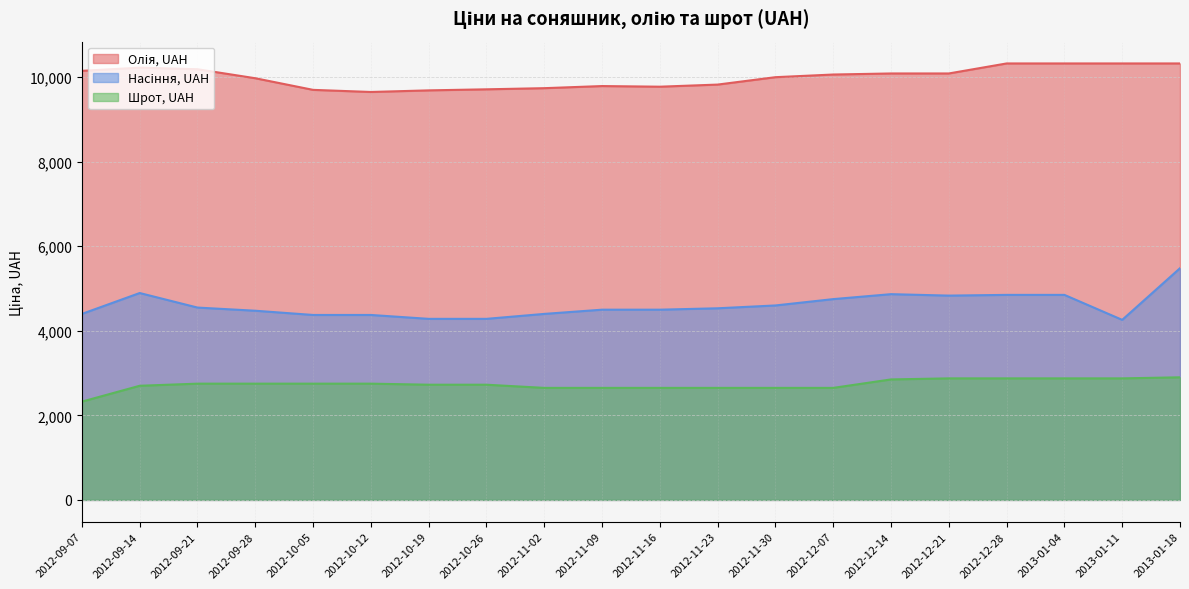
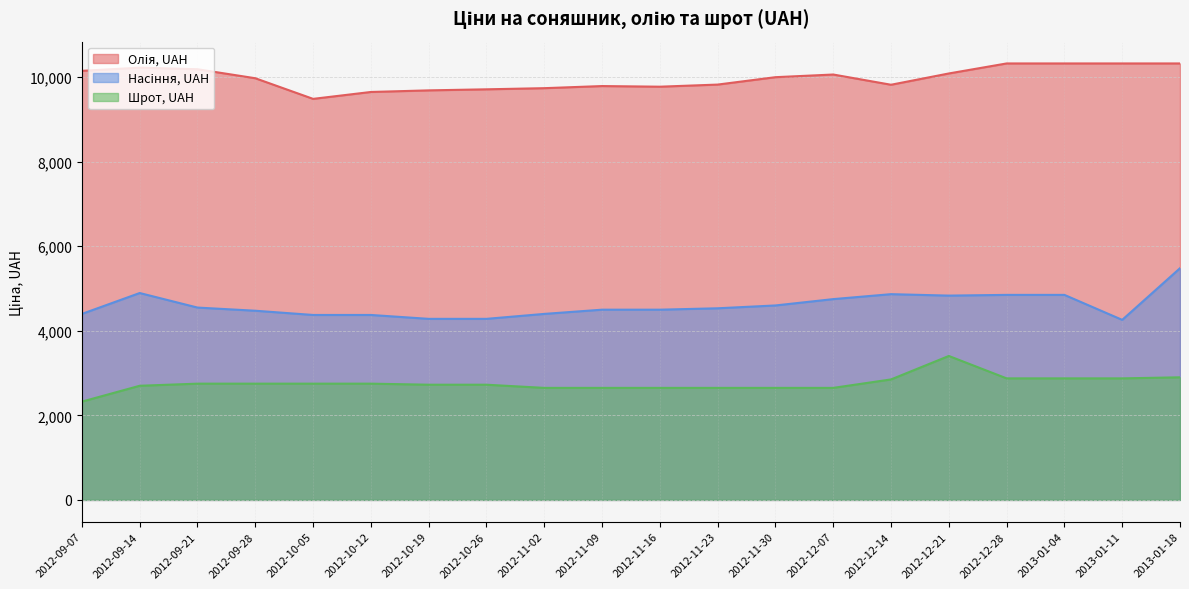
  {
    "Олія, UAH": {
      "2012-09-07": "10,200",
      "2012-09-28": "10,000",
-     "2012-10-05": "9,700",
+     "2012-10-05": "9,500",
      "2012-10-12": "9,700",
      "2012-10-19": "9,700",
      "2012-10-26": "9,700",
      "2012-11-02": "9,700",
      "2012-11-09": "9,800",
      "2012-11-16": "9,800",
      "2012-11-23": "9,800",
      "2012-11-30": "10,000",
      "2012-12-07": "10,100",
-     "2012-12-14": "10,100",
+     "2012-12-14": "9,800",
      "2012-12-21": "10,100",
      "2012-12-28": "10,300",
      "2013-01-04": "10,300",
      "2013-01-11": "10,300",
      "2013-01-18": "10,300"
    },
    "Насіння, UAH": {
      "2012-09-07": "4,400",
      "2012-09-14": "4,900",
      "2012-09-21": "4,600",
      "2012-09-28": "4,500",
      "2012-10-05": "4,400",
      "2012-10-12": "4,400",
      "2012-10-19": "4,300",
      "2012-10-26": "4,300",
      "2012-11-02": "4,400",
      "2012-11-09": "4,500",
      "2012-11-16": "4,500",
      "2012-11-23": "4,500",
      "2012-11-30": "4,600",
      "2012-12-07": "4,800",
      "2012-12-14": "4,900",
      "2012-12-21": "4,800",
      "2012-12-28": "4,900",
      "2013-01-04": "4,900",
      "2013-01-11": "4,300",
      "2013-01-18": "5,500"
    },
    "Шрот, UAH": {
      "2012-09-07": "2,300",
      "2012-09-14": "2,700",
      "2012-09-21": "2,800",
      "2012-09-28": "2,800",
      "2012-10-05": "2,800",
      "2012-10-12": "2,800",
      "2012-10-19": "2,700",
      "2012-10-26": "2,700",
      "2012-11-02": "2,700",
      "2012-11-09": "2,700",
      "2012-11-16": "2,700",
      "2012-11-23": "2,700",
      "2012-11-30": "2,700",
      "2012-12-07": "2,700",
      "2012-12-14": "2,900",
-     "2012-12-21": "2,900",
+     "2012-12-21": "3,400",
      "2012-12-28": "2,900",
      "2013-01-04": "2,900",
      "2013-01-11": "2,900",
      "2013-01-18": "2,900"
    }
  }
